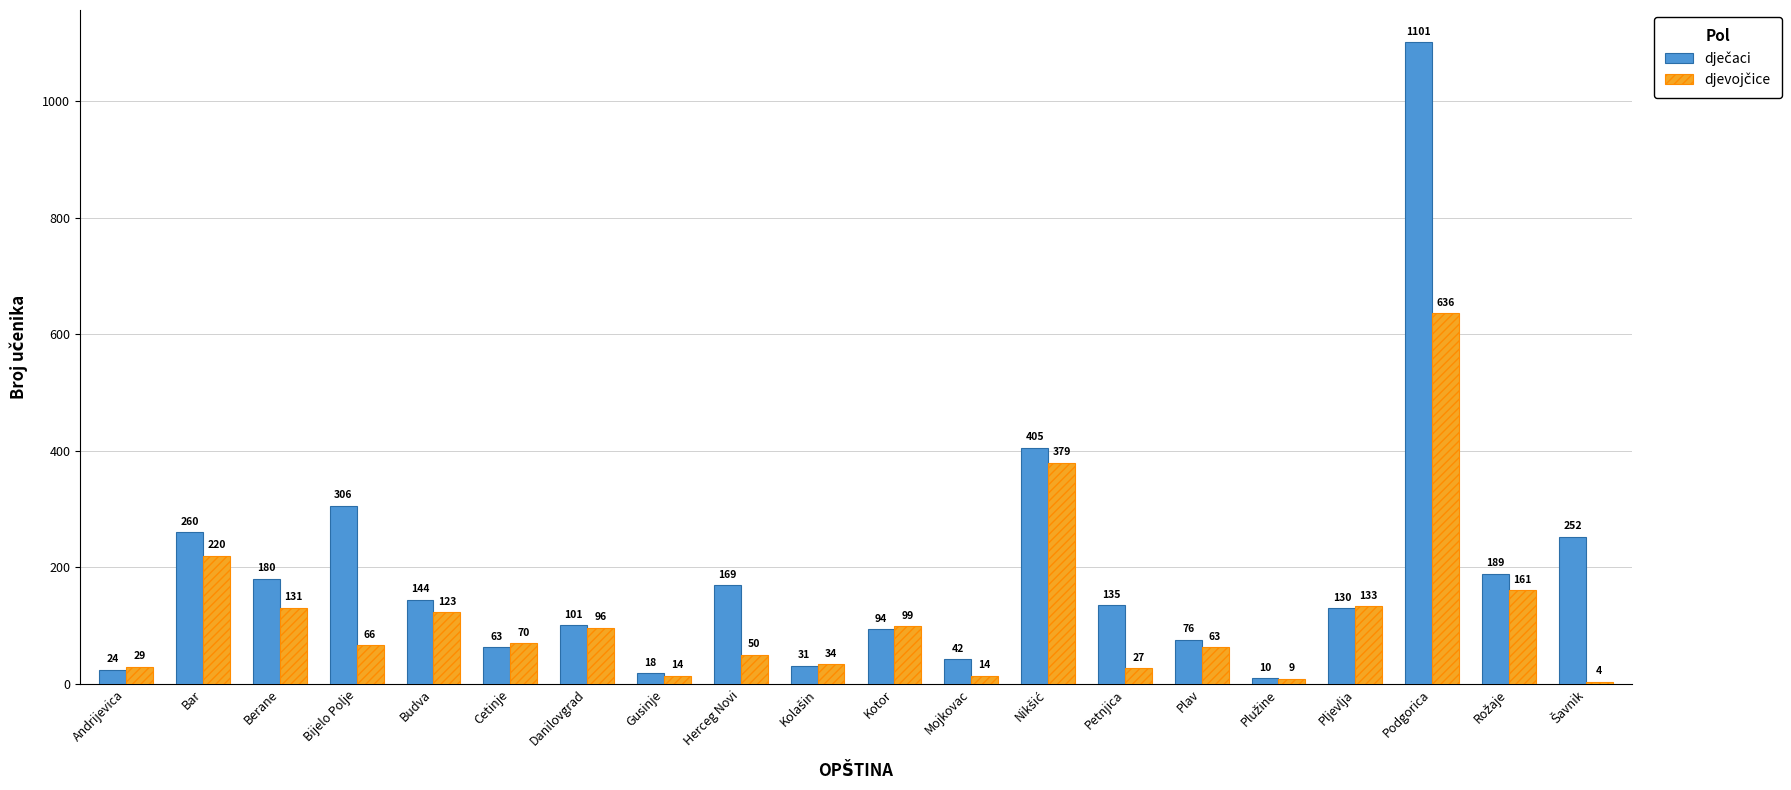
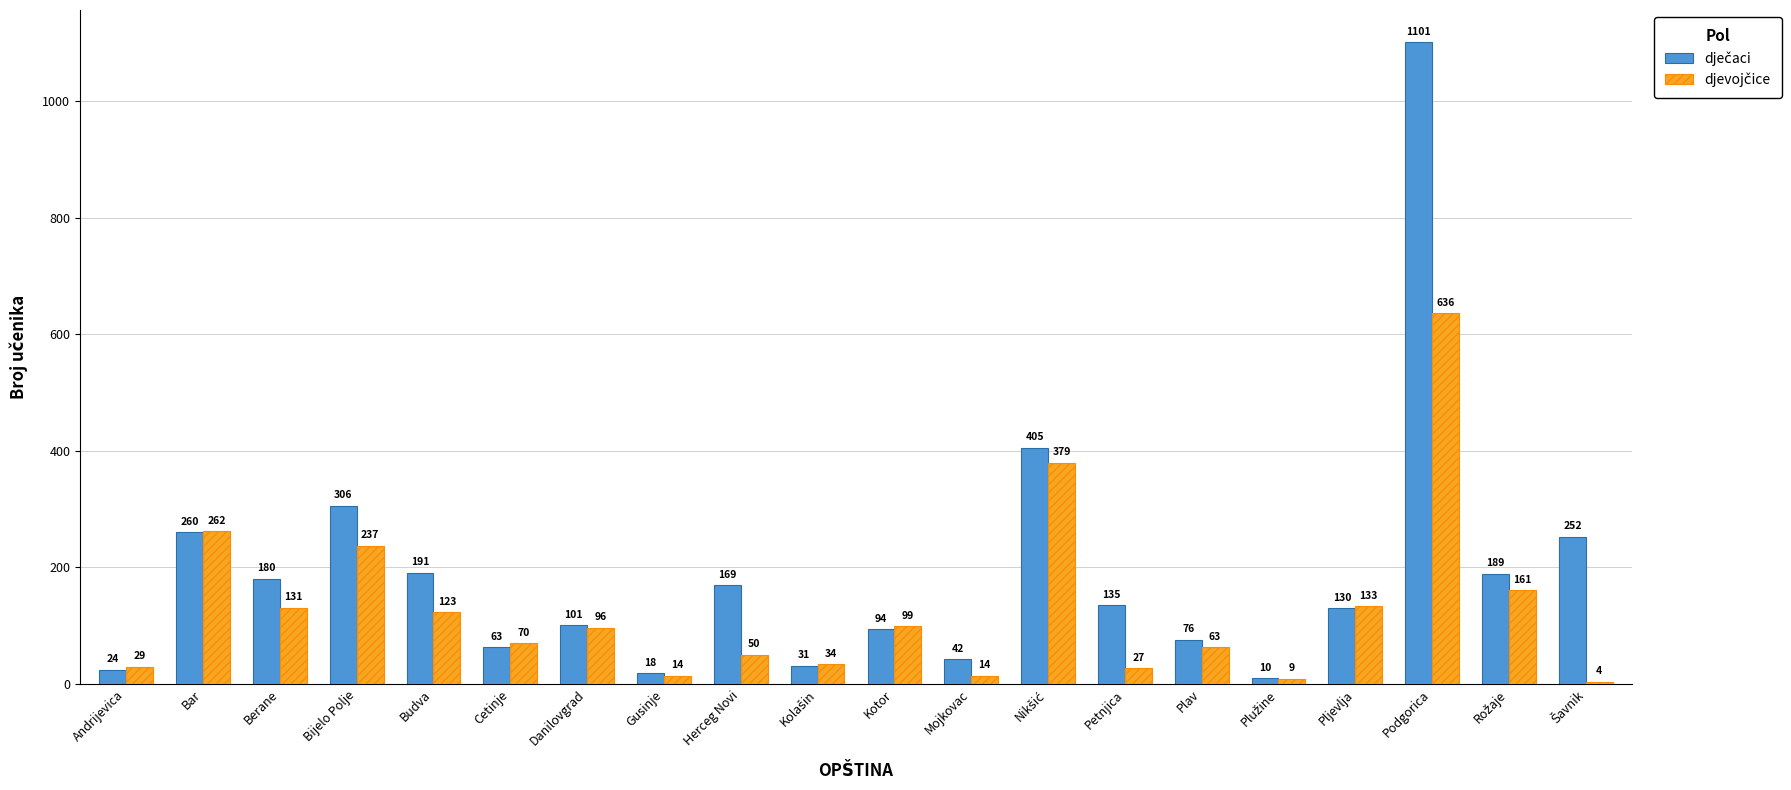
  {
    "dječaci": {
      "Andrijevica": 24,
      "Bar": 260,
      "Berane": 180,
      "Bijelo Polje": 306,
-     "Budva": 144,
+     "Budva": 191,
      "Cetinje": 63,
      "Danilovgrad": 101,
      "Gusinje": 18,
      "Herceg Novi": 169,
      "Kolašin": 31,
      "Kotor": 94,
      "Mojkovac": 42,
      "Nikšić": 405,
      "Petnjica": 135,
      "Plav": 76,
      "Plužine": 10,
      "Pljevlja": 130,
      "Podgorica": 1101,
      "Rožaje": 189,
      "Šavnik": 252
    },
    "djevojčice": {
      "Andrijevica": 29,
-     "Bar": 220,
+     "Bar": 262,
      "Berane": 131,
-     "Bijelo Polje": 66,
+     "Bijelo Polje": 237,
      "Budva": 123,
      "Cetinje": 70,
      "Danilovgrad": 96,
      "Gusinje": 14,
      "Herceg Novi": 50,
      "Kolašin": 34,
      "Kotor": 99,
      "Mojkovac": 14,
      "Nikšić": 379,
      "Petnjica": 27,
      "Plav": 63,
      "Plužine": 9,
      "Pljevlja": 133,
      "Podgorica": 636,
      "Rožaje": 161,
      "Šavnik": 4
    }
  }
